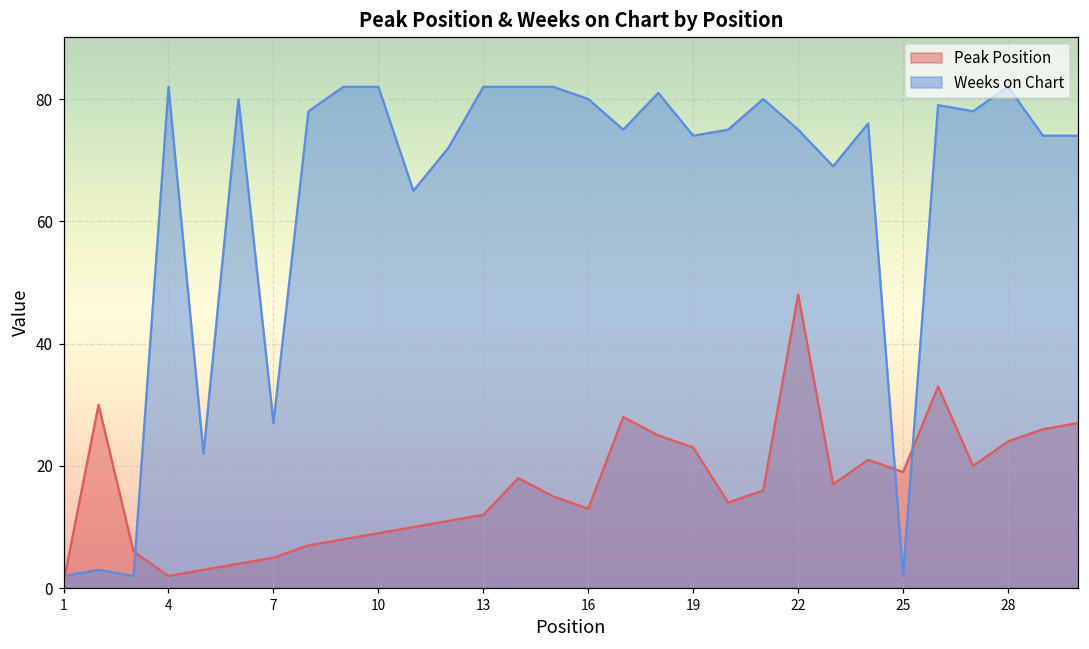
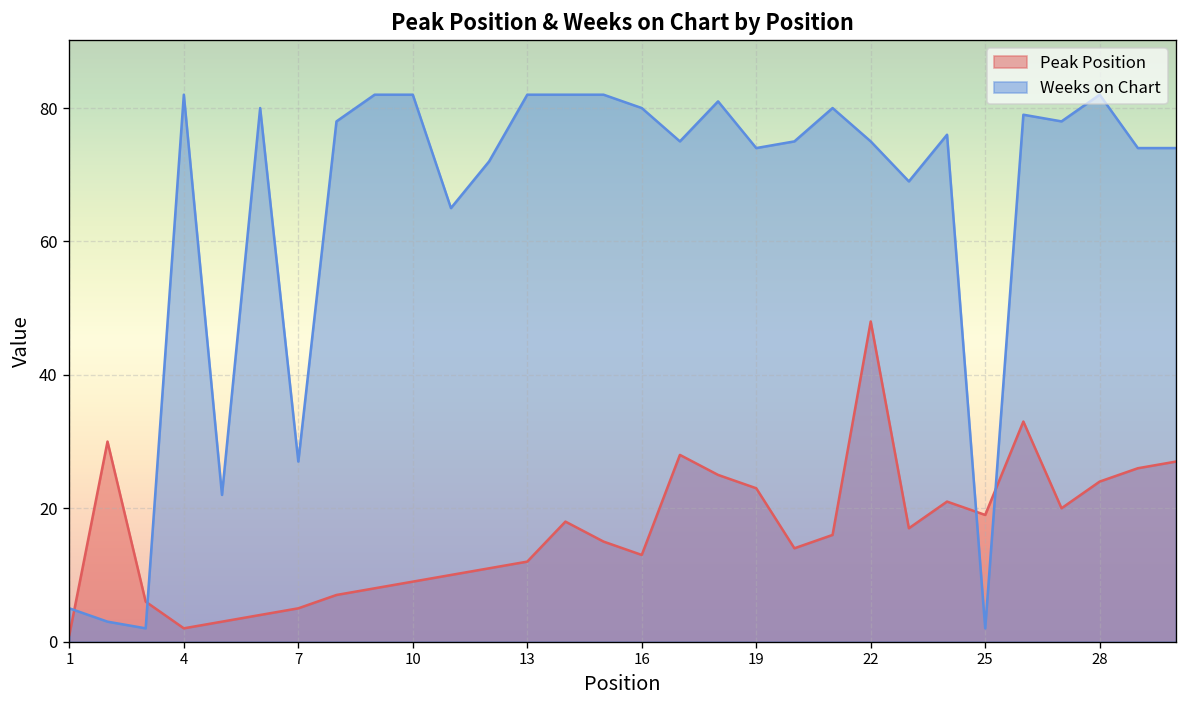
  {
    "Peak Position": {
      "1": 1,
      "4": 2,
      "7": 5,
      "10": 9,
      "13": 12,
      "16": 13,
      "19": 23,
      "22": 48,
      "25": 19,
      "28": 24
    },
    "Weeks on Chart": {
-     "1": 2,
+     "1": 5,
      "4": 82,
      "7": 27,
      "10": 82,
      "13": 82,
      "16": 80,
      "19": 74,
      "22": 75,
      "25": 2
    }
  }
